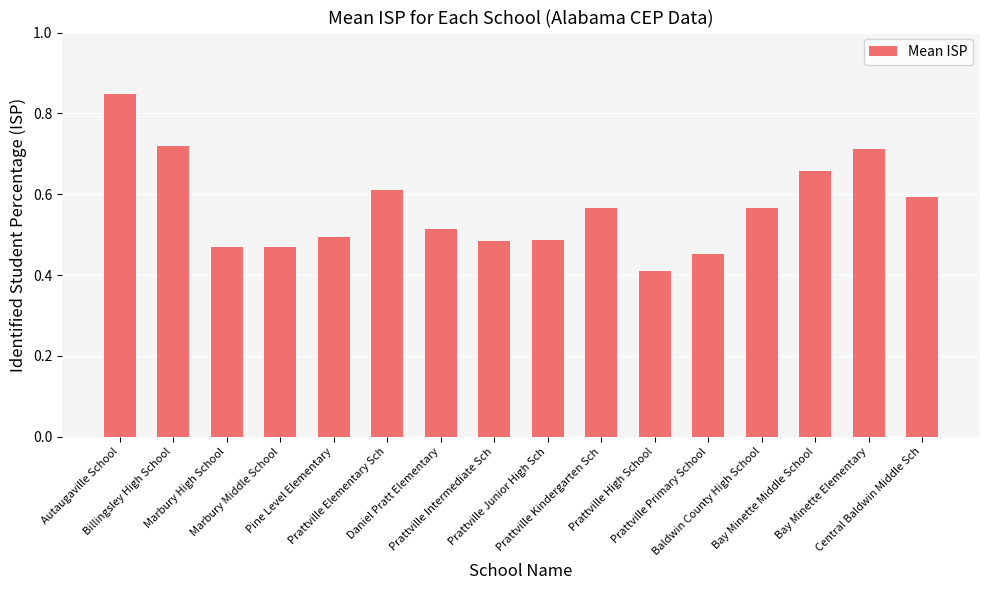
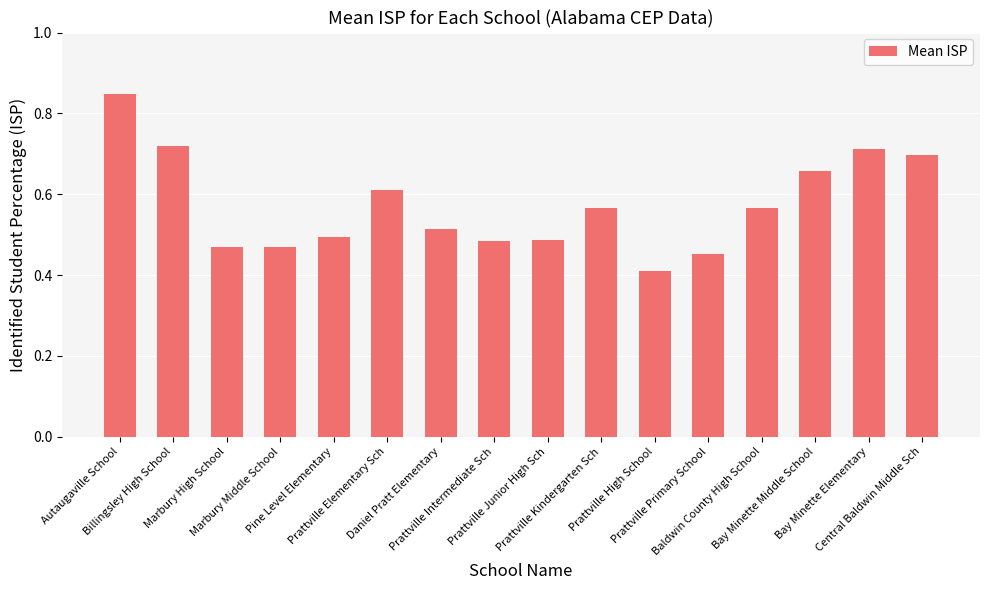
  {
    "Autaugaville School": 0.85,
    "Billingsley High School": 0.72,
    "Marbury High School": 0.47,
    "Marbury Middle School": 0.47,
    "Pine Level Elementary": 0.49,
    "Prattville Elementary Sch": 0.61,
    "Daniel Pratt Elementary": 0.51,
    "Prattville Intermediate Sch": 0.49,
    "Prattville Junior High Sch": 0.49,
    "Prattville Kindergarten Sch": 0.57,
    "Prattville High School": 0.41,
    "Prattville Primary School": 0.45,
    "Baldwin County High School": 0.57,
    "Bay Minette Middle School": 0.66,
    "Bay Minette Elementary": 0.71,
-   "Central Baldwin Middle Sch": 0.59
+   "Central Baldwin Middle Sch": 0.70
  }
